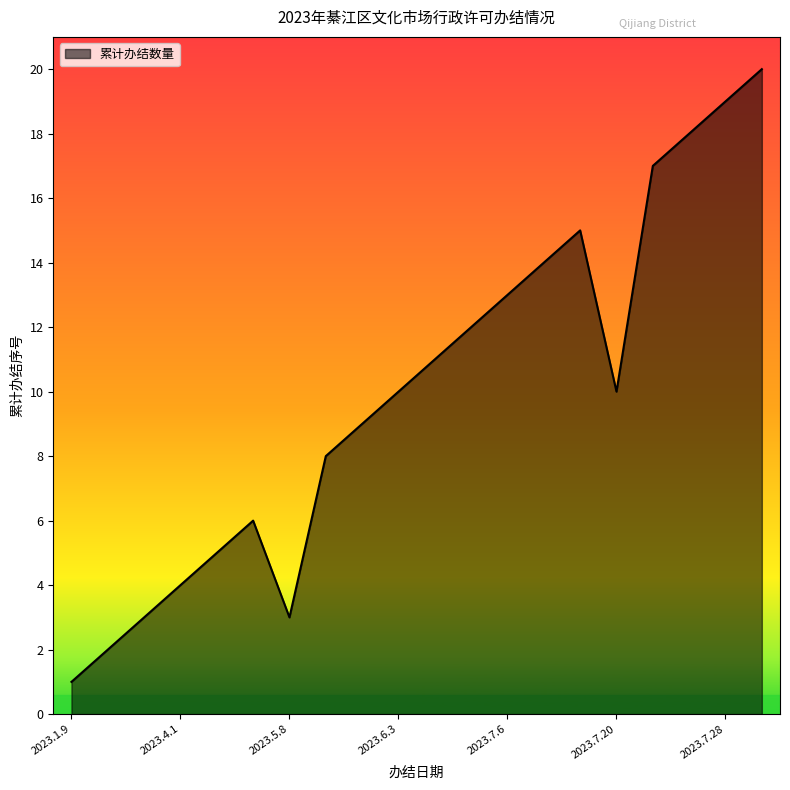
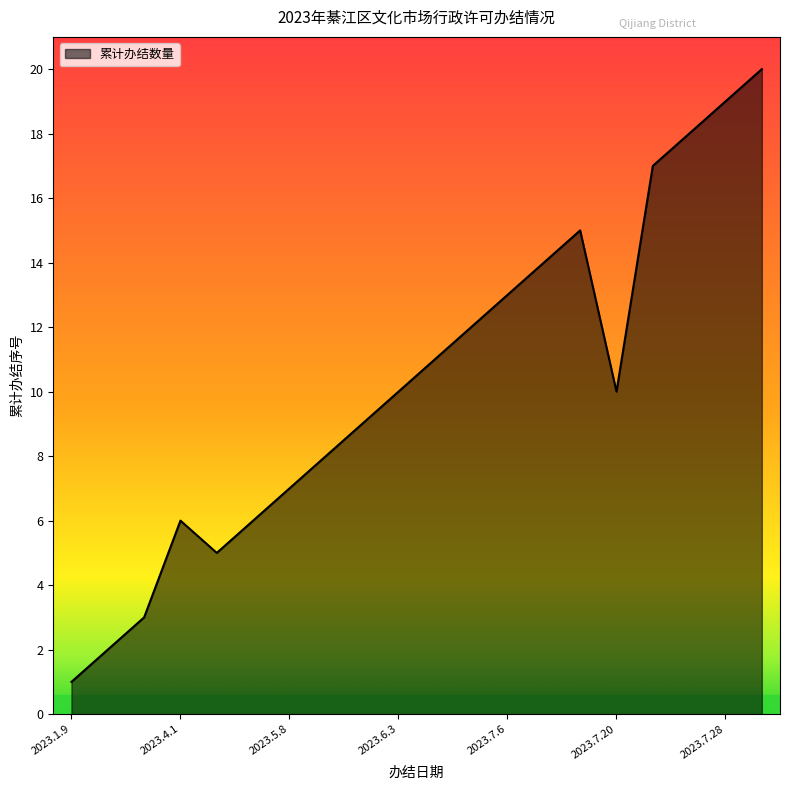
  {
    "2023.1.9": 1,
-   "2023.4.1": 4,
-   "2023.5.8": 3,
+   "2023.4.1": 6,
+   "2023.5.8": 7,
    "2023.6.3": 10,
    "2023.7.20": 10
  }
